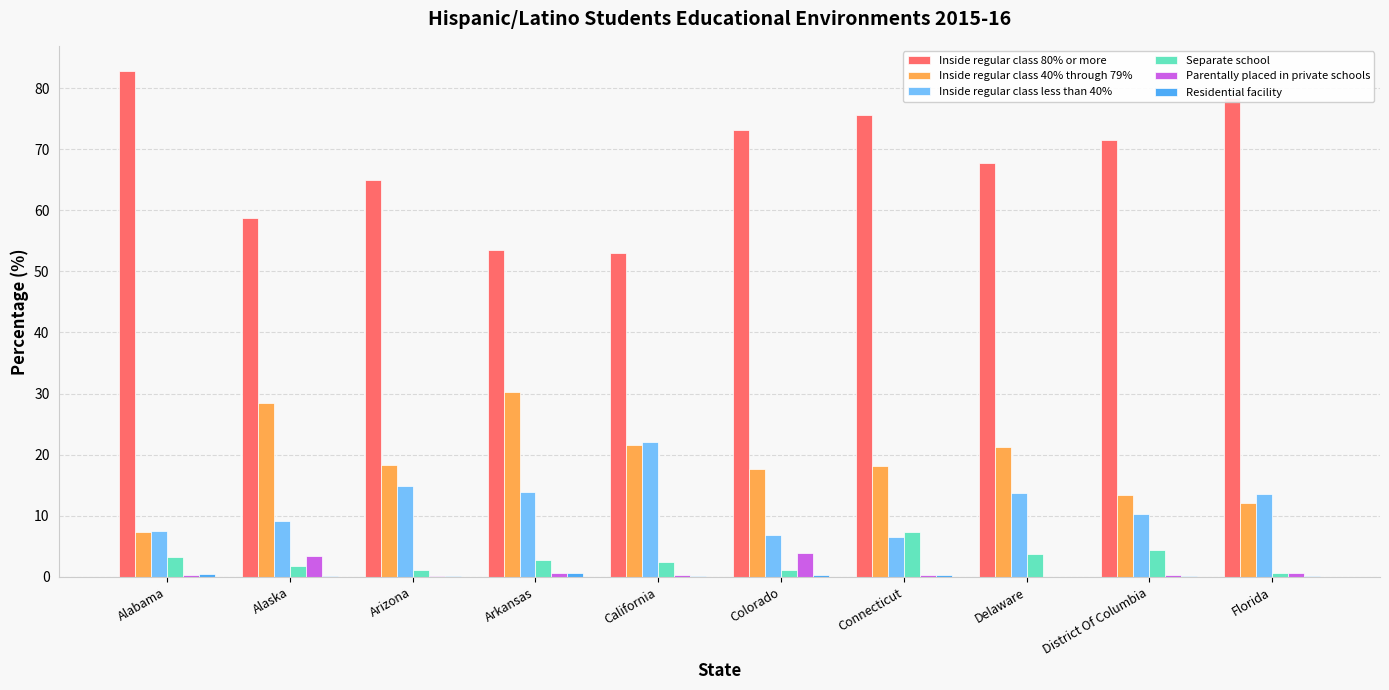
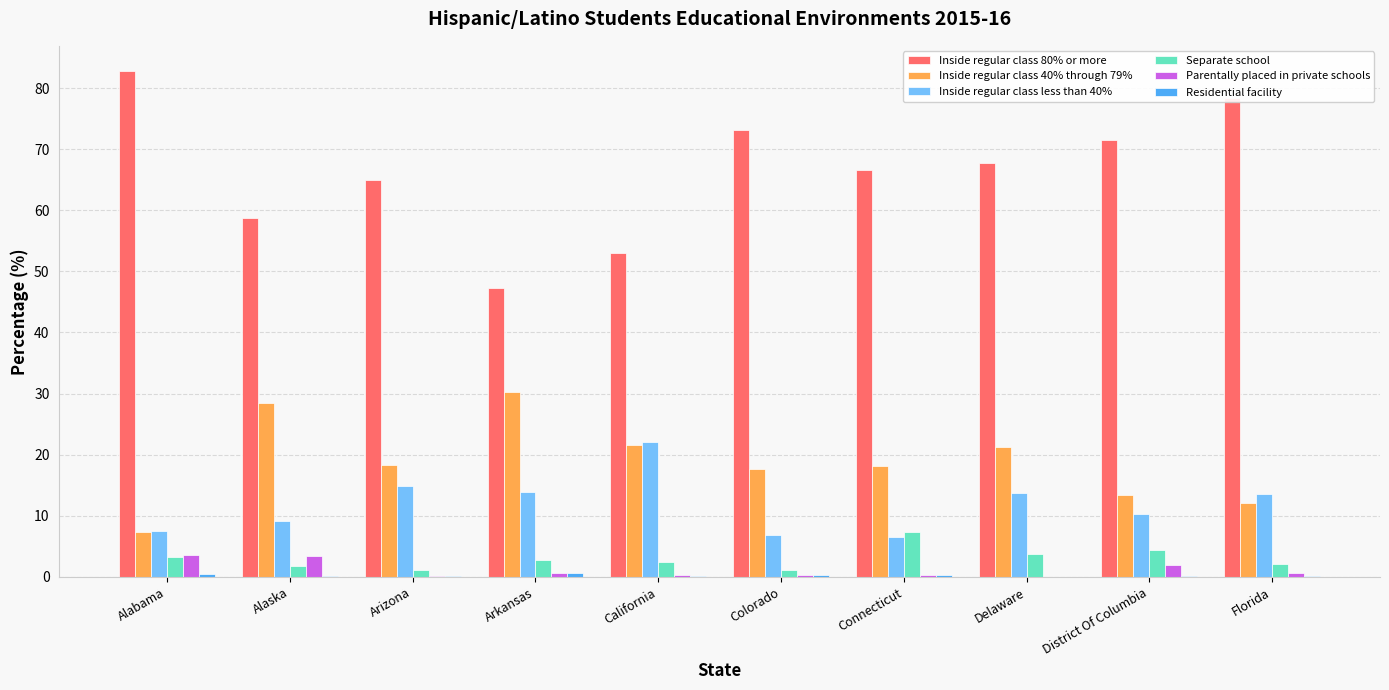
  {
    "Inside regular class 80% or more": {
      "Alabama": 83,
      "Alaska": 59,
      "Arizona": 65,
-     "Arkansas": 53,
+     "Arkansas": 47,
      "California": 53,
      "Colorado": 73,
-     "Connecticut": 76,
+     "Connecticut": 67,
      "Delaware": 68,
      "District Of Columbia": 72
    },
    "Inside regular class 40% through 79%": {
      "Alabama": 7,
      "Alaska": 28,
      "Arizona": 18,
      "Arkansas": 30,
      "California": 22,
      "Colorado": 18,
      "Connecticut": 18,
      "Delaware": 21,
      "District Of Columbia": 13,
      "Florida": 12
    },
    "Separate school": {
      "Alabama": 3,
      "Alaska": 2,
      "Arizona": 1,
      "Arkansas": 3,
      "California": 2,
      "Colorado": 1,
      "Connecticut": 7,
      "Delaware": 4,
      "District Of Columbia": 4,
-     "Florida": 1
+     "Florida": 2
    },
    "Parentally placed in private schools": {
-     "Alabama": 0,
+     "Alabama": 4,
      "Alaska": 3,
      "Arkansas": 1,
-     "Colorado": 4,
+     "Colorado": 0,
      "Delaware": 0,
-     "District Of Columbia": 0,
+     "District Of Columbia": 2,
      "Florida": 1
    }
  }
